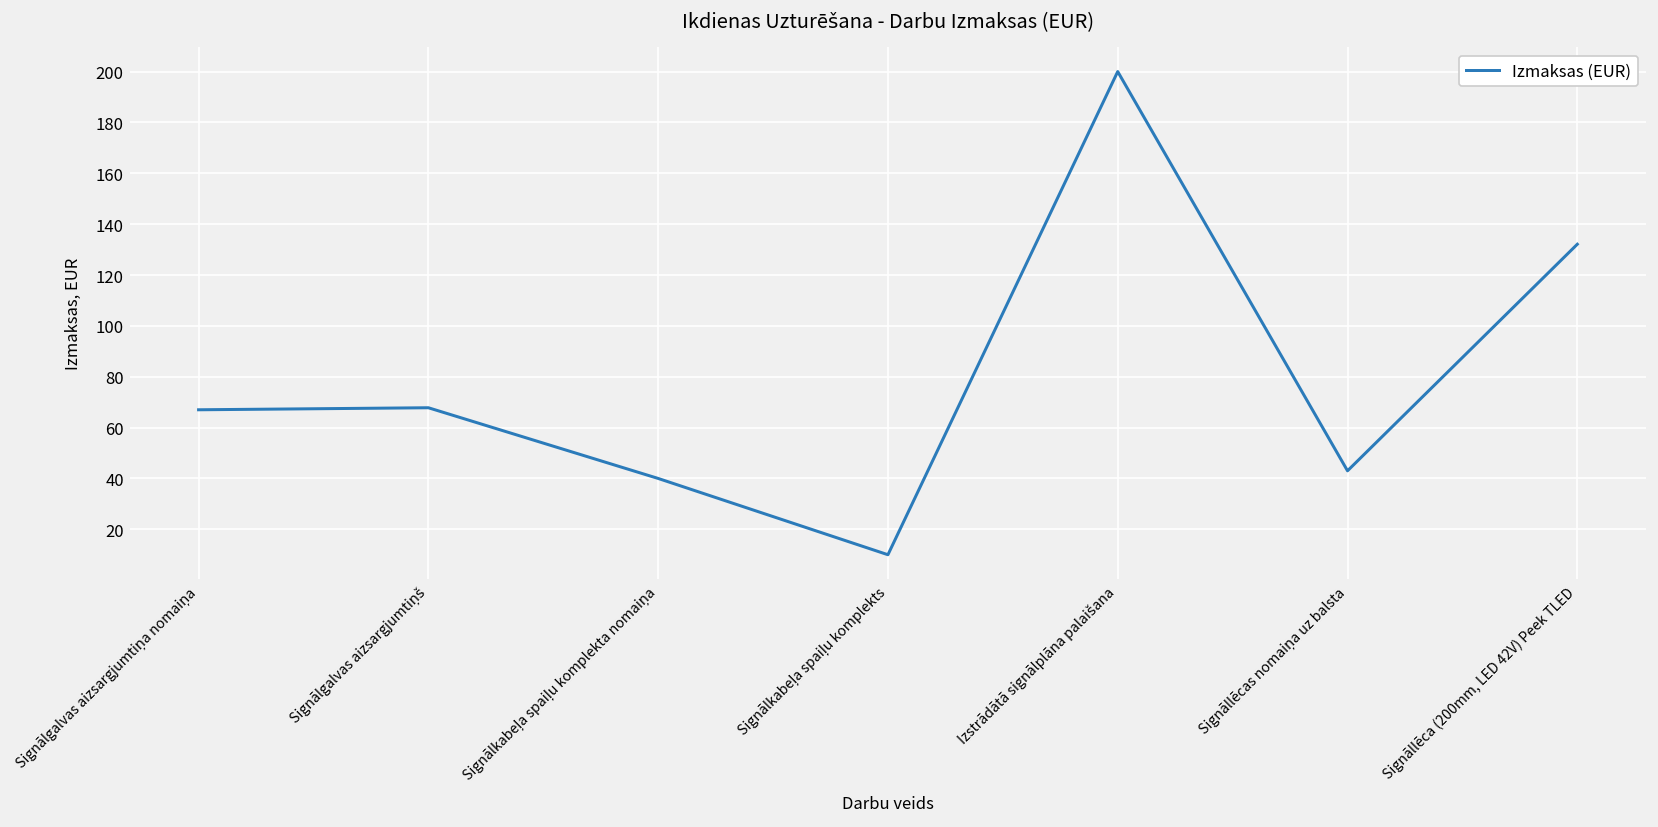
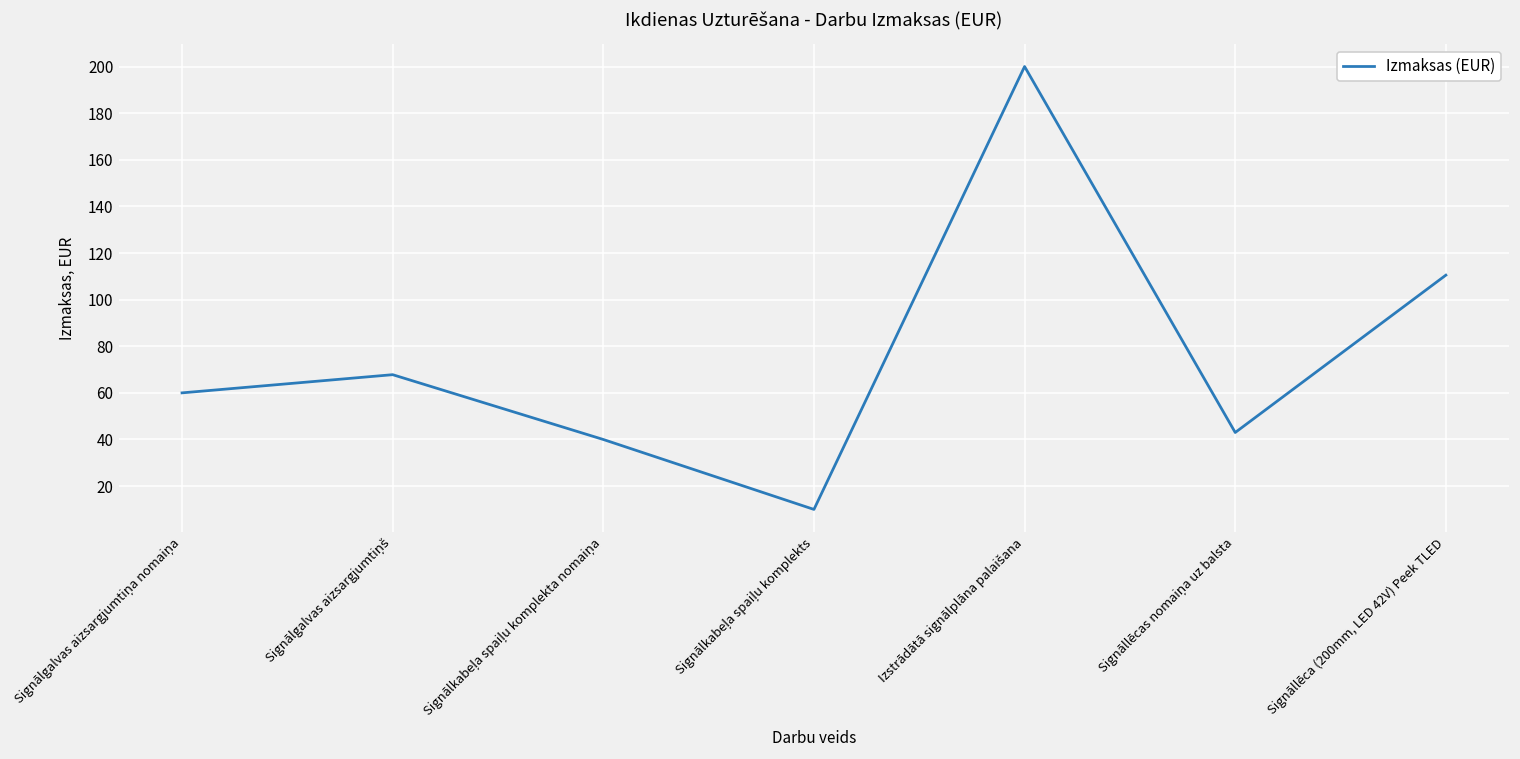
  {
-   "Signālgalvas aizsargjumtiņa nomaiņa": 67,
+   "Signālgalvas aizsargjumtiņa nomaiņa": 60,
    "Signālgalvas aizsargjumtiņš": 68,
    "Signālkabeļa spaiļu komplekta nomaiņa": 40,
    "Signālkabeļa spaiļu komplekts": 10,
    "Izstrādātā signālplāna palaišana": 200,
    "Signāllēcas nomaiņa uz balsta": 43,
-   "Signāllēca (200mm, LED 42V) Peek TLED": 132
+   "Signāllēca (200mm, LED 42V) Peek TLED": 111
  }
